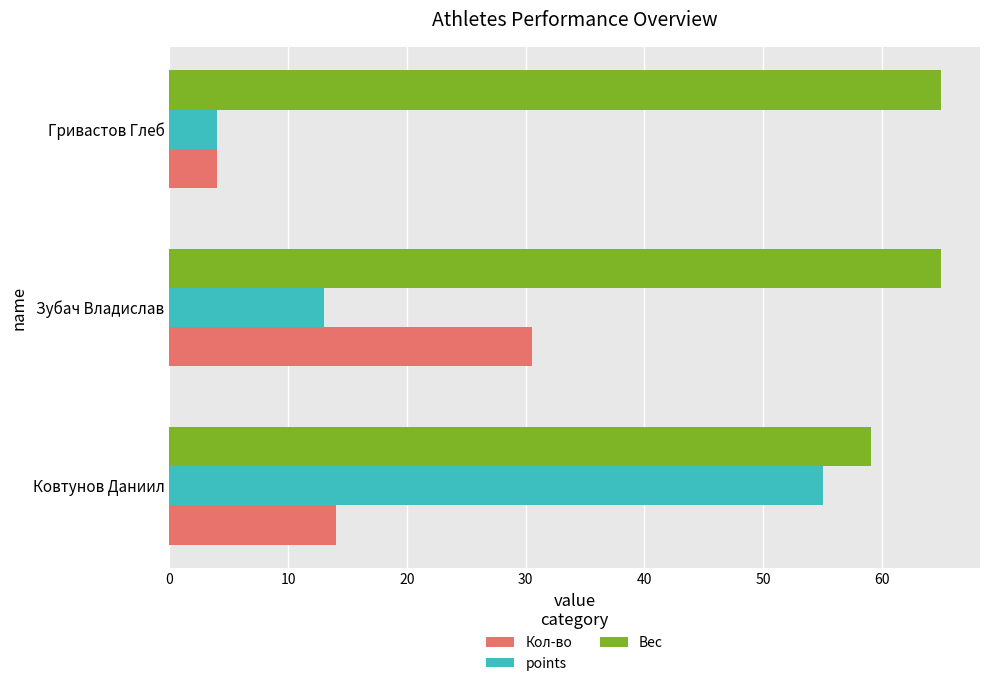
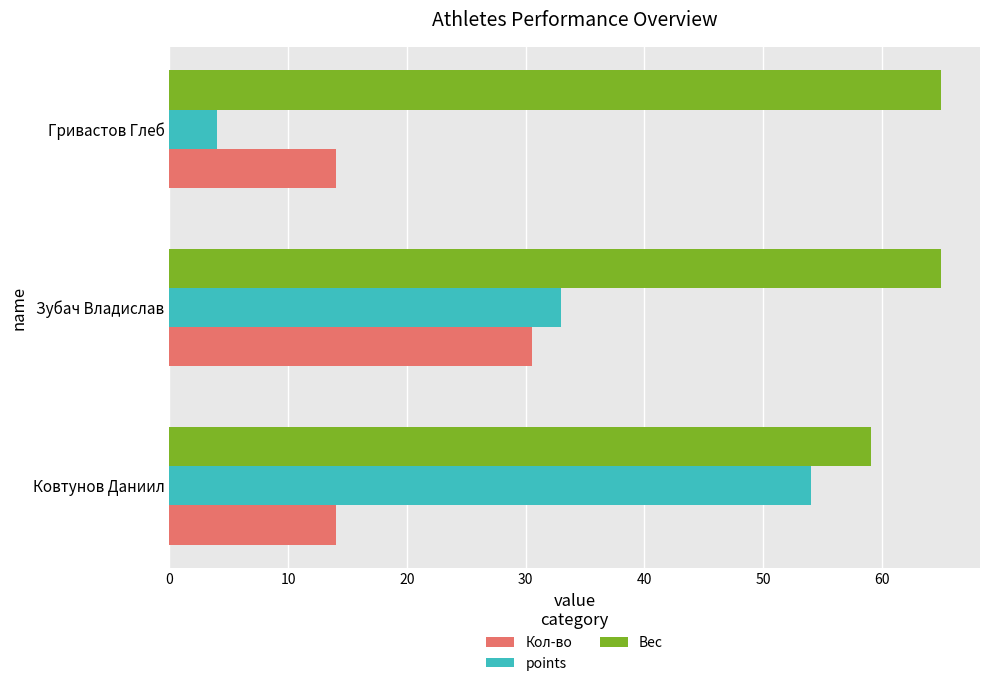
  {
    "Кол-во": {
-     "Гривастов Глеб": 4,
+     "Гривастов Глеб": 14,
      "Зубач Владислав": 30.5,
      "Ковтунов Даниил": 14
    },
    "points": {
      "Гривастов Глеб": 4,
-     "Зубач Владислав": 13,
-     "Ковтунов Даниил": 55
+     "Зубач Владислав": 33,
+     "Ковтунов Даниил": 54
    },
    "Вес": {
      "Гривастов Глеб": 65,
      "Зубач Владислав": 65,
      "Ковтунов Даниил": 59
    }
  }
